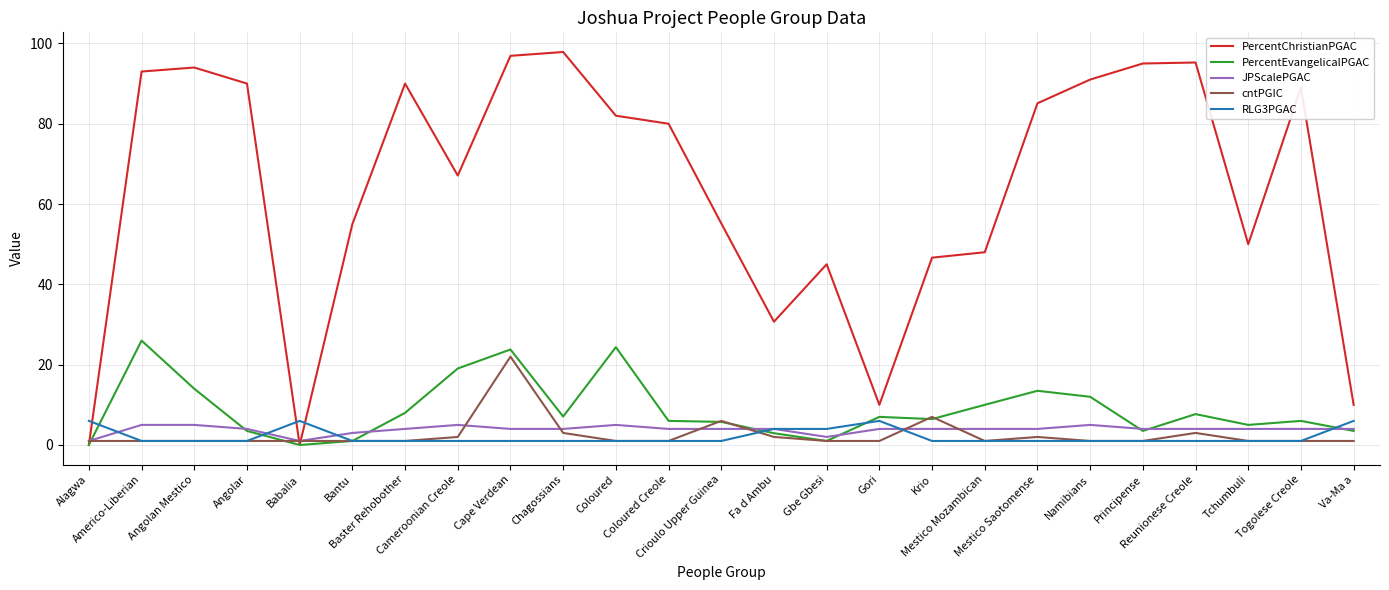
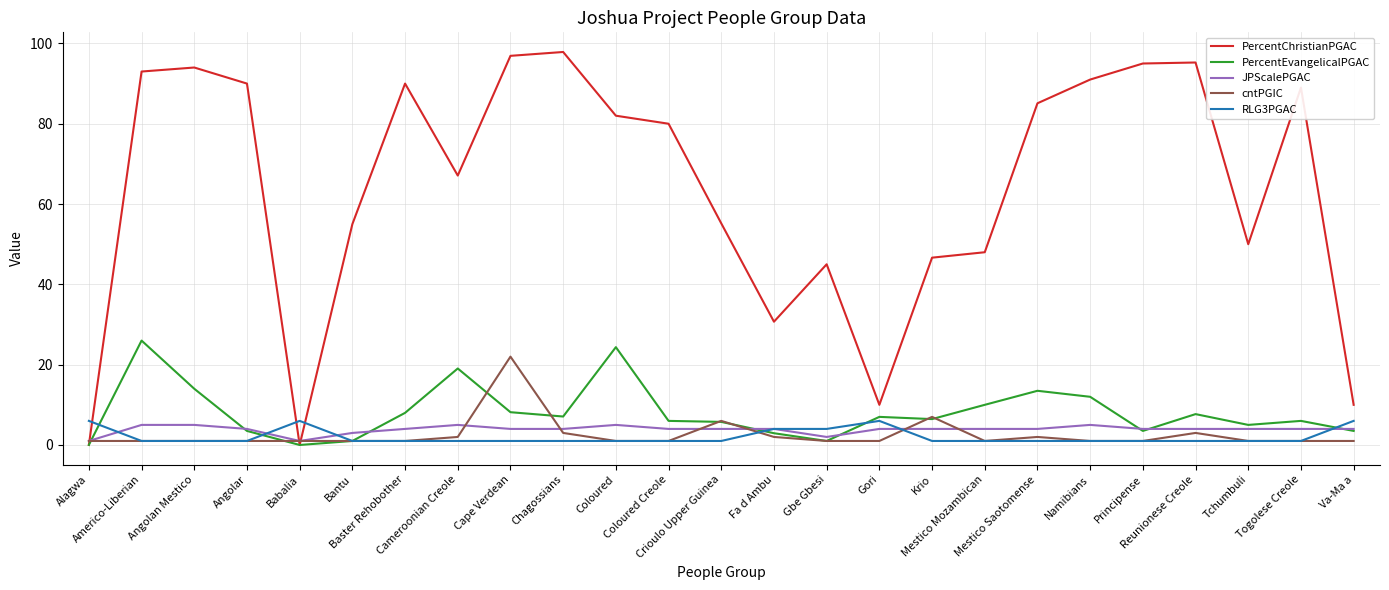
  {
    "PercentChristianPGAC": {
      "Americo-Liberian": 93,
      "Angolan Mestico": 94,
      "Angolar": 90,
      "Bantu": 55,
      "Baster Rehobother": 90,
      "Cameroonian Creole": 67,
      "Cape Verdean": 97,
      "Chagossians": 98,
      "Coloured": 82,
      "Coloured Creole": 80,
      "Crioulo Upper Guinea": 55,
      "Fa d Ambu": 31,
      "Gbe Gbesi": 45,
      "Gori": 10,
      "Krio": 47,
      "Mestico Mozambican": 48,
      "Mestico Saotomense": 85,
      "Namibians": 91,
      "Principense": 95,
      "Reunionese Creole": 95,
      "Tchumbuli": 50,
      "Va-Ma a": 10
    },
    "PercentEvangelicalPGAC": {
      "Americo-Liberian": 26,
      "Angolan Mestico": 14,
      "Baster Rehobother": 8,
      "Cameroonian Creole": 19,
-     "Cape Verdean": 24,
+     "Cape Verdean": 8,
      "Chagossians": 7,
      "Coloured": 24,
      "Coloured Creole": 6,
      "Fa d Ambu": 3,
      "Gori": 7,
      "Mestico Mozambican": 10,
      "Mestico Saotomense": 13,
      "Namibians": 12,
      "Reunionese Creole": 8,
      "Tchumbuli": 5,
      "Togolese Creole": 6
    },
    "JPScalePGAC": {
      "Americo-Liberian": 5,
      "Angolan Mestico": 5,
      "Bantu": 3,
      "Baster Rehobother": 4,
      "Cameroonian Creole": 5,
      "Cape Verdean": 4,
      "Chagossians": 4,
      "Coloured": 5,
      "Coloured Creole": 4,
      "Crioulo Upper Guinea": 4,
      "Gbe Gbesi": 2,
      "Gori": 4,
      "Krio": 4,
      "Mestico Mozambican": 4,
      "Mestico Saotomense": 4,
      "Namibians": 5,
      "Reunionese Creole": 4,
      "Tchumbuli": 4,
      "Togolese Creole": 4
    },
    "cntPGIC": {
      "Cameroonian Creole": 2,
      "Cape Verdean": 22,
      "Chagossians": 3,
      "Fa d Ambu": 2,
      "Gori": 1,
      "Mestico Saotomense": 2,
      "Reunionese Creole": 3,
      "Va-Ma a": 1
    },
    "RLG3PGAC": {
      "Alagwa": 6,
      "Babalia": 6,
      "Cameroonian Creole": 1,
      "Cape Verdean": 1,
      "Chagossians": 1,
      "Crioulo Upper Guinea": 1,
      "Gbe Gbesi": 4,
      "Gori": 6,
      "Krio": 1,
      "Mestico Saotomense": 1,
      "Reunionese Creole": 1,
      "Va-Ma a": 6
    }
  }
